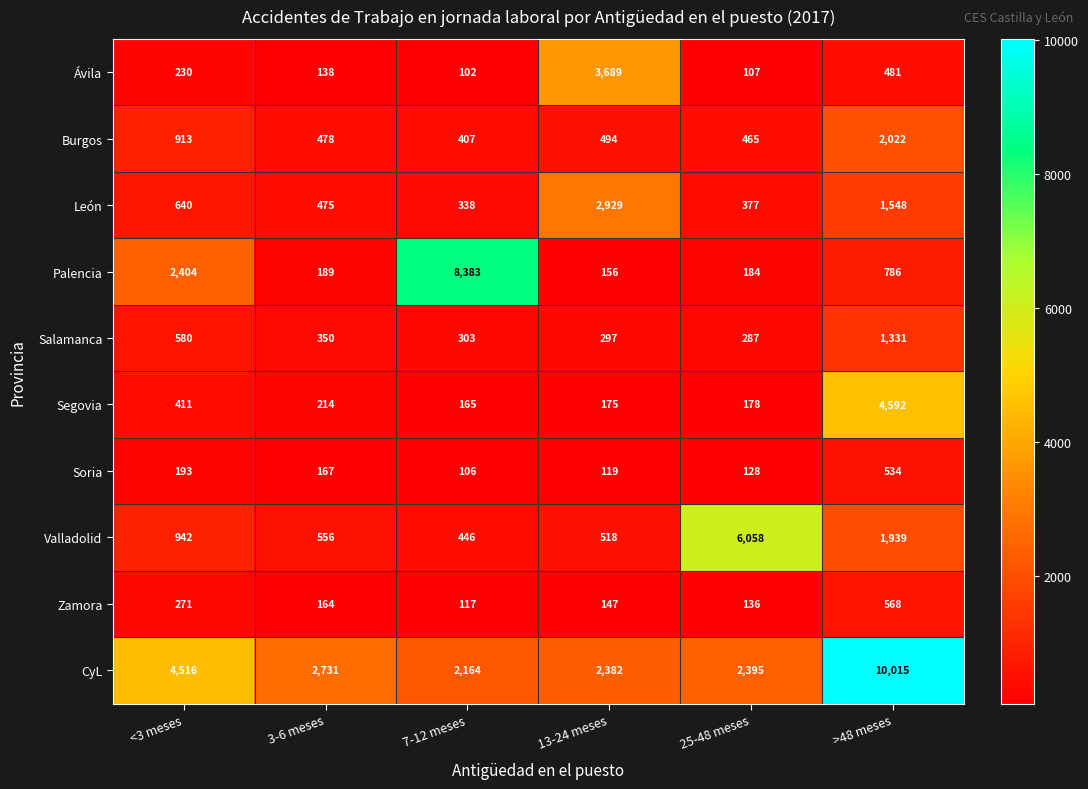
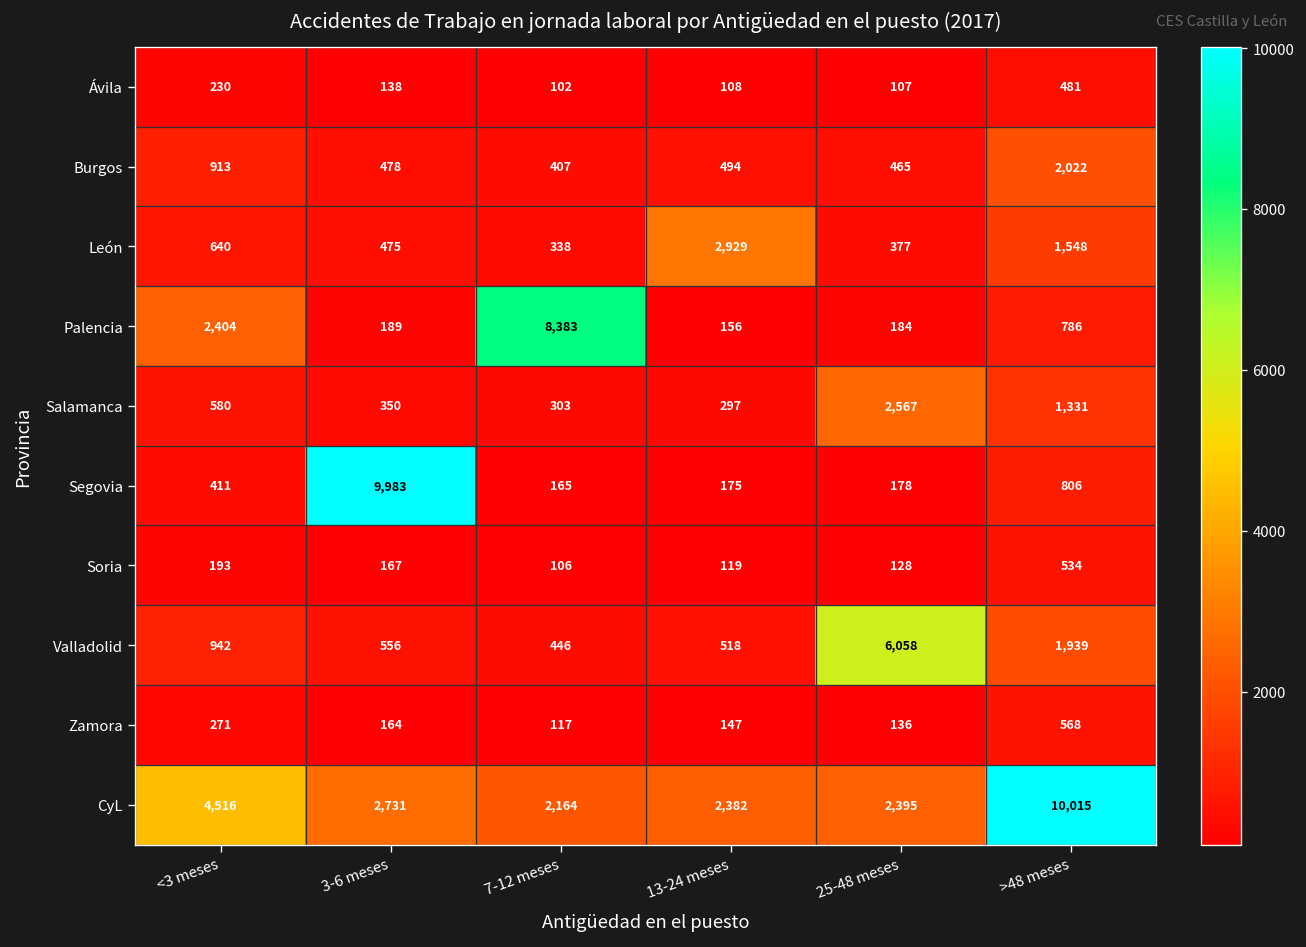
  {
    "Ávila": {
      "<3 meses": "230",
      "3-6 meses": "138",
      "7-12 meses": "102",
-     "13-24 meses": "3,689",
+     "13-24 meses": "108",
      "25-48 meses": "107",
      ">48 meses": "481"
    },
    "Burgos": {
      "<3 meses": "913",
      "3-6 meses": "478",
      "7-12 meses": "407",
      "13-24 meses": "494",
      "25-48 meses": "465",
      ">48 meses": "2,022"
    },
    "León": {
      "<3 meses": "640",
      "3-6 meses": "475",
      "7-12 meses": "338",
      "13-24 meses": "2,929",
      "25-48 meses": "377",
      ">48 meses": "1,548"
    },
    "Palencia": {
      "<3 meses": "2,404",
      "3-6 meses": "189",
      "7-12 meses": "8,383",
      "13-24 meses": "156",
      "25-48 meses": "184",
      ">48 meses": "786"
    },
    "Salamanca": {
      "<3 meses": "580",
      "3-6 meses": "350",
      "7-12 meses": "303",
      "13-24 meses": "297",
-     "25-48 meses": "287",
+     "25-48 meses": "2,567",
      ">48 meses": "1,331"
    },
    "Segovia": {
      "<3 meses": "411",
-     "3-6 meses": "214",
+     "3-6 meses": "9,983",
      "7-12 meses": "165",
      "13-24 meses": "175",
      "25-48 meses": "178",
-     ">48 meses": "4,592"
+     ">48 meses": "806"
    },
    "Soria": {
      "<3 meses": "193",
      "3-6 meses": "167",
      "7-12 meses": "106",
      "13-24 meses": "119",
      "25-48 meses": "128",
      ">48 meses": "534"
    },
    "Valladolid": {
      "<3 meses": "942",
      "3-6 meses": "556",
      "7-12 meses": "446",
      "13-24 meses": "518",
      "25-48 meses": "6,058",
      ">48 meses": "1,939"
    },
    "Zamora": {
      "<3 meses": "271",
      "3-6 meses": "164",
      "7-12 meses": "117",
      "13-24 meses": "147",
      "25-48 meses": "136",
      ">48 meses": "568"
    },
    "CyL": {
      "<3 meses": "4,516",
      "3-6 meses": "2,731",
      "7-12 meses": "2,164",
      "13-24 meses": "2,382",
      "25-48 meses": "2,395",
      ">48 meses": "10,015"
    }
  }
